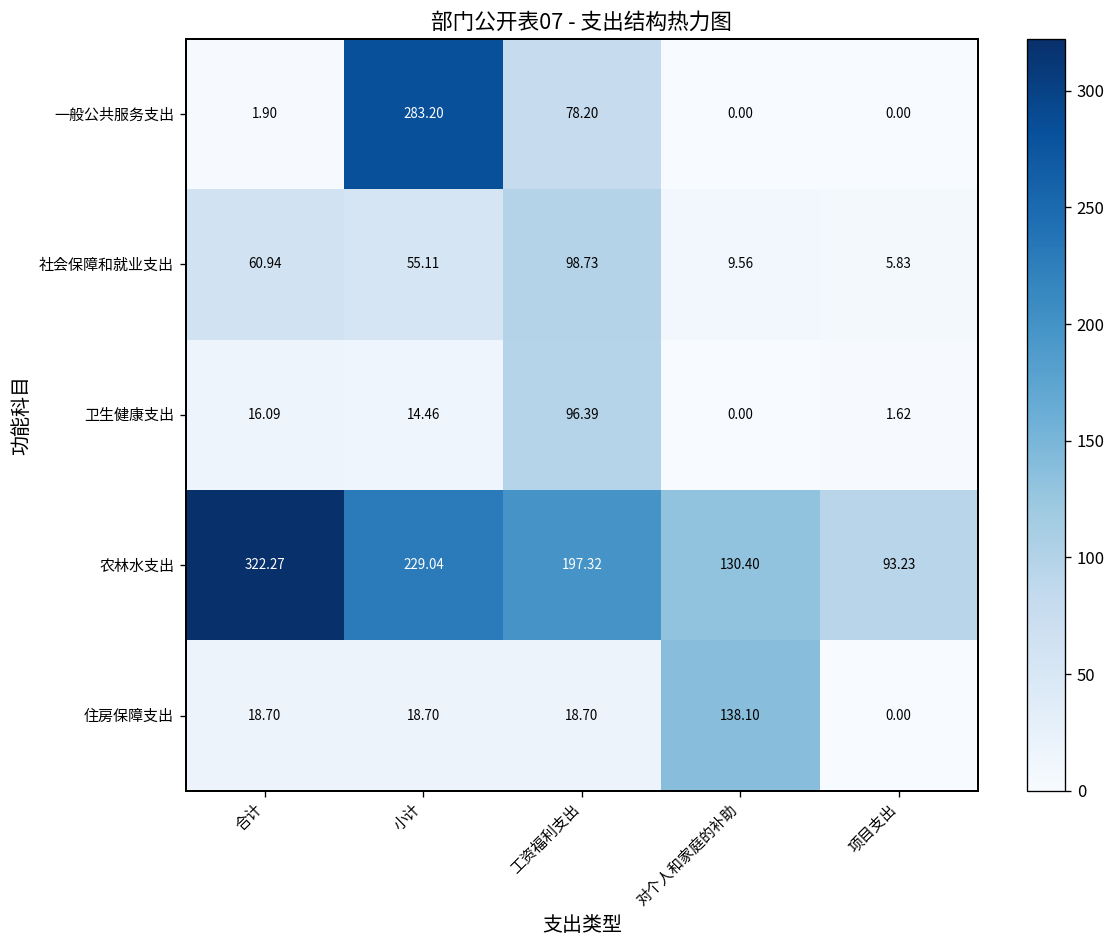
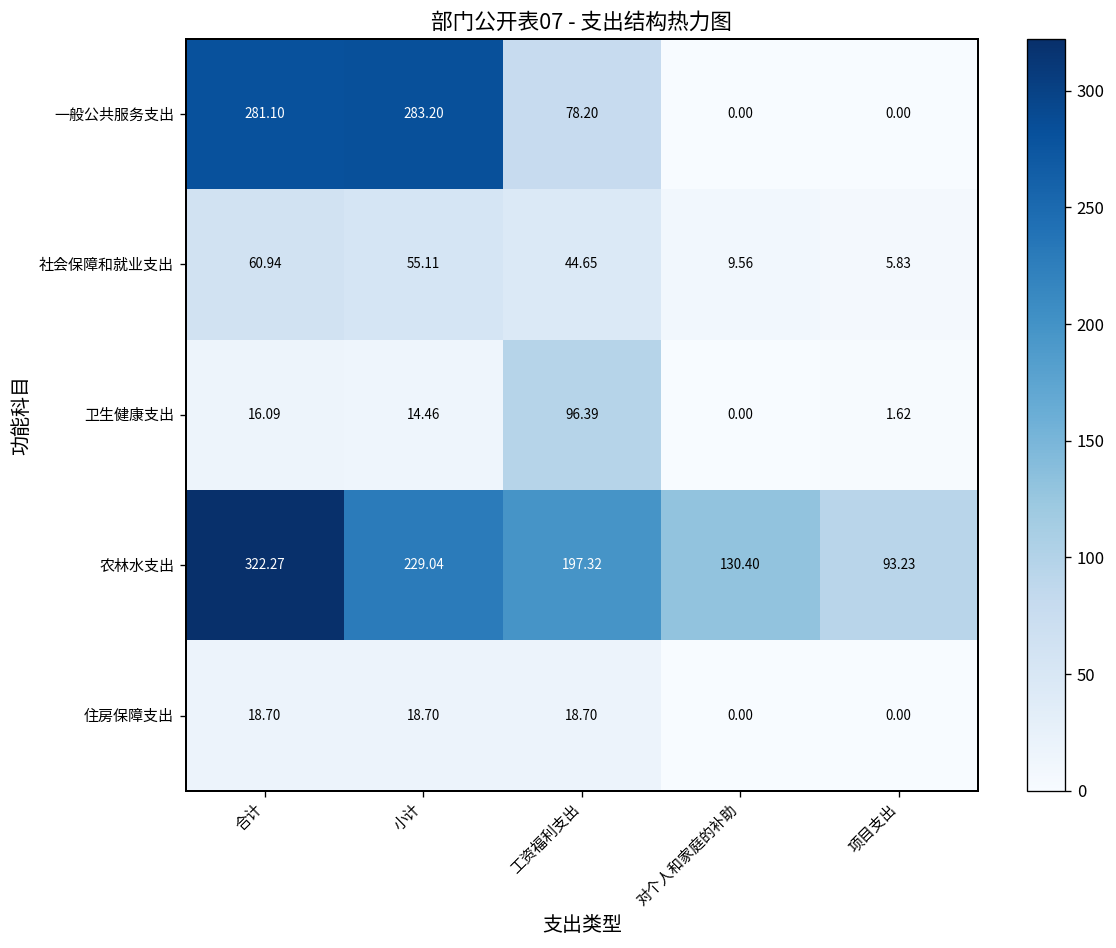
  {
    "一般公共服务支出": {
-     "合计": 1.90,
+     "合计": 281.10,
      "小计": 283.20,
      "工资福利支出": 78.20,
      "对个人和家庭的补助": 0.00,
      "项目支出": 0.00
    },
    "社会保障和就业支出": {
      "合计": 60.94,
      "小计": 55.11,
-     "工资福利支出": 98.73,
+     "工资福利支出": 44.65,
      "对个人和家庭的补助": 9.56,
      "项目支出": 5.83
    },
    "卫生健康支出": {
      "合计": 16.09,
      "小计": 14.46,
      "工资福利支出": 96.39,
      "对个人和家庭的补助": 0.00,
      "项目支出": 1.62
    },
    "农林水支出": {
      "合计": 322.27,
      "小计": 229.04,
      "工资福利支出": 197.32,
      "对个人和家庭的补助": 130.40,
      "项目支出": 93.23
    },
    "住房保障支出": {
      "合计": 18.70,
      "小计": 18.70,
      "工资福利支出": 18.70,
-     "对个人和家庭的补助": 138.10,
+     "对个人和家庭的补助": 0.00,
      "项目支出": 0.00
    }
  }
